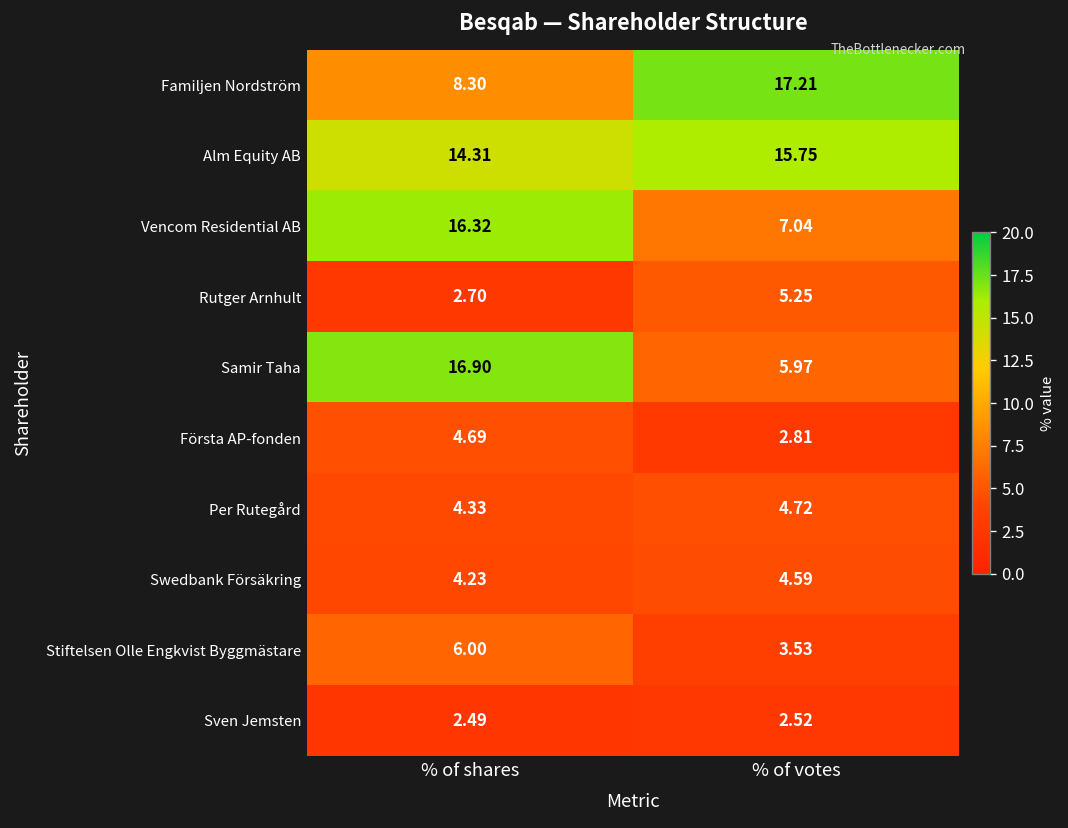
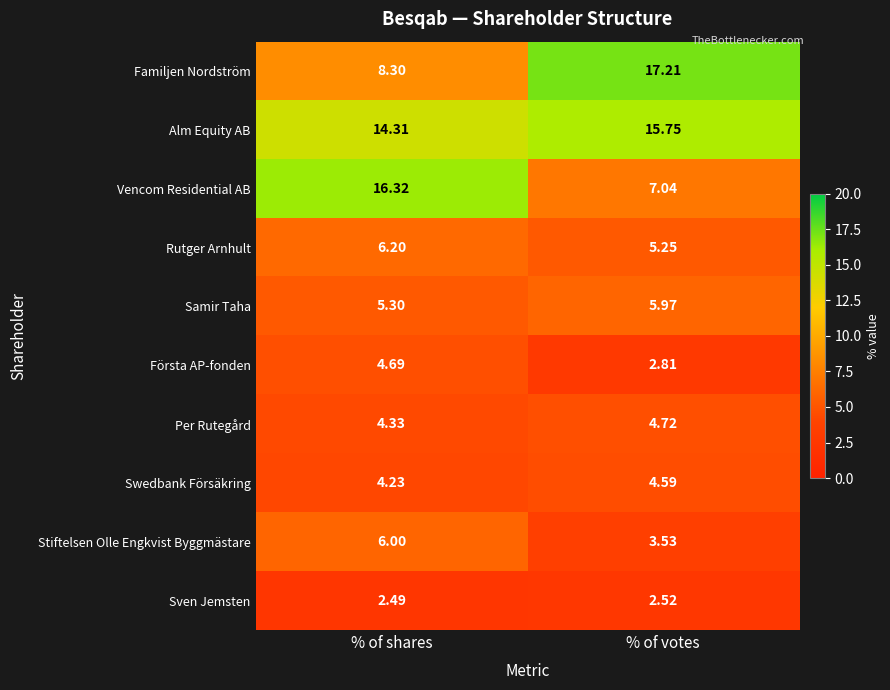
  {
    "Familjen Nordström": {
      "% of shares": 8.30,
      "% of votes": 17.21
    },
    "Alm Equity AB": {
      "% of shares": 14.31,
      "% of votes": 15.75
    },
    "Vencom Residential AB": {
      "% of shares": 16.32,
      "% of votes": 7.04
    },
    "Rutger Arnhult": {
-     "% of shares": 2.70,
+     "% of shares": 6.20,
      "% of votes": 5.25
    },
    "Samir Taha": {
-     "% of shares": 16.90,
+     "% of shares": 5.30,
      "% of votes": 5.97
    },
    "Första AP-fonden": {
      "% of shares": 4.69,
      "% of votes": 2.81
    },
    "Per Rutegård": {
      "% of shares": 4.33,
      "% of votes": 4.72
    },
    "Swedbank Försäkring": {
      "% of shares": 4.23,
      "% of votes": 4.59
    },
    "Stiftelsen Olle Engkvist Byggmästare": {
      "% of shares": 6.00,
      "% of votes": 3.53
    },
    "Sven Jemsten": {
      "% of shares": 2.49,
      "% of votes": 2.52
    }
  }
